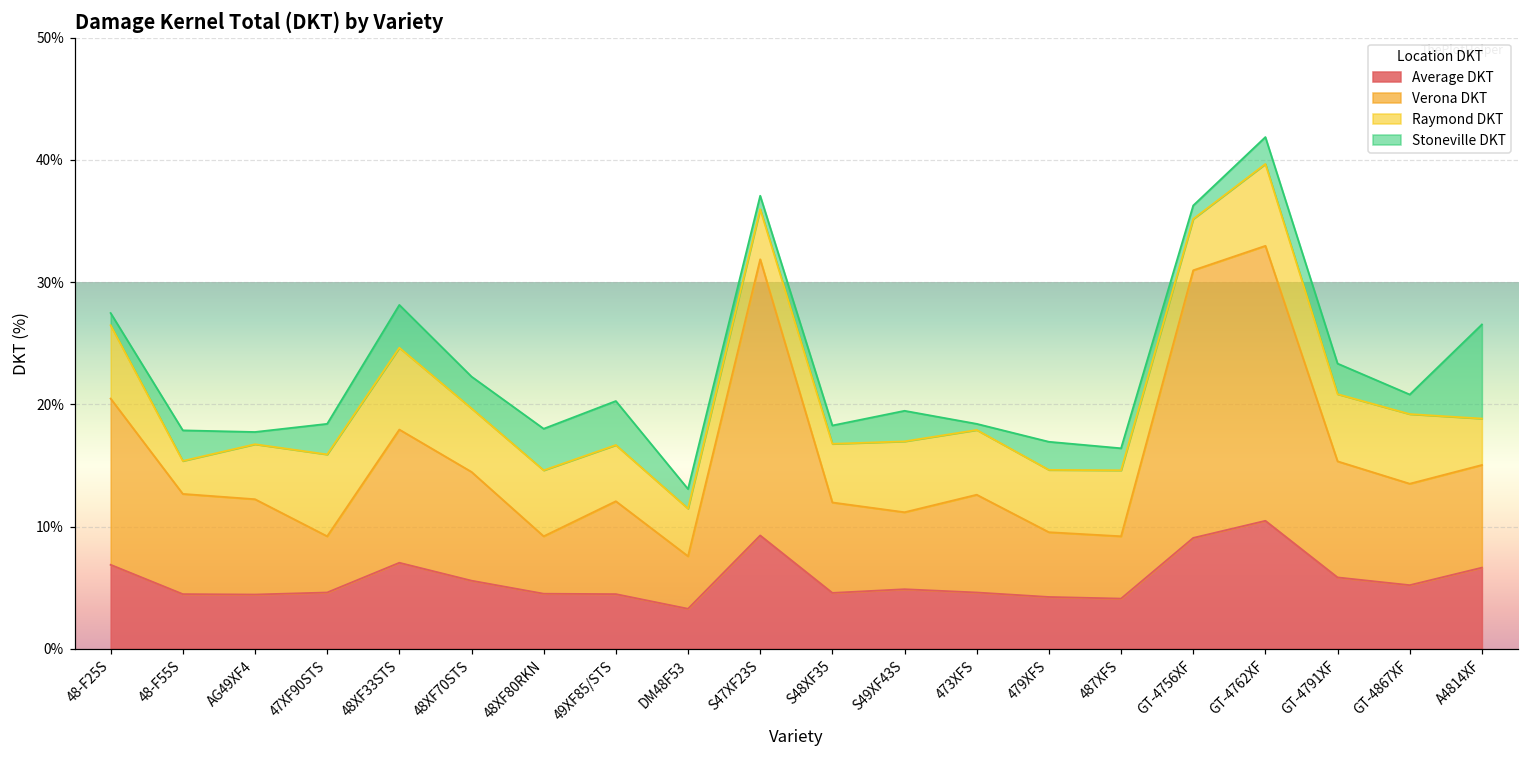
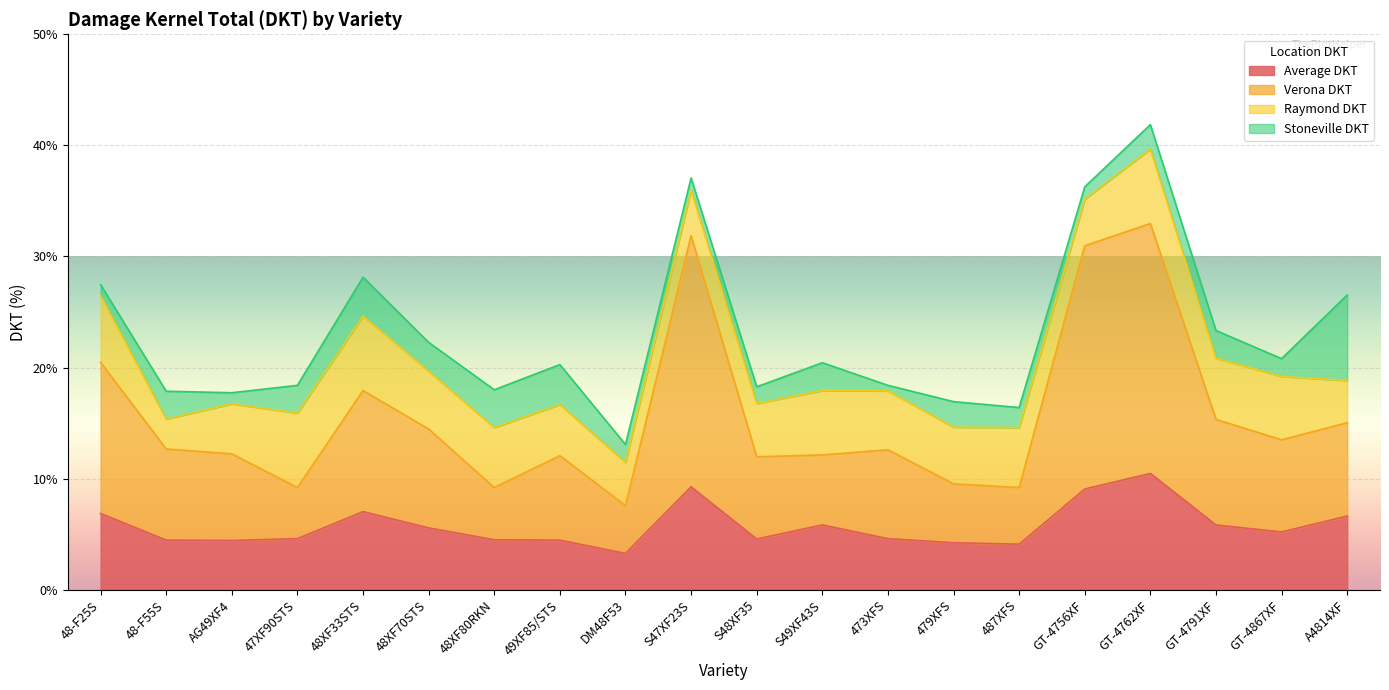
  {
    "Average DKT": {
      "48-F25S": "6.9%",
      "48-F55S": "4.5%",
      "AG49XF4": "4.4%",
      "47XF90STS": "4.6%",
      "48XF33STS": "7.0%",
      "48XF70STS": "5.6%",
      "48XF80RKN": "4.5%",
      "49XF85/STS": "4.5%",
      "DM48F53": "3.3%",
      "S47XF23S": "9.3%",
      "S48XF35": "4.6%",
-     "S49XF43S": "4.9%",
+     "S49XF43S": "5.8%",
      "473XFS": "4.6%",
      "479XFS": "4.2%",
      "487XFS": "4.1%",
      "GT-4756XF": "9.1%",
      "GT-4762XF": "10.5%",
      "GT-4791XF": "5.8%",
      "GT-4867XF": "5.2%",
      "A4814XF": "6.6%"
    },
    "Stoneville DKT": {
      "48-F25S": "1.0%",
      "48-F55S": "2.5%",
      "AG49XF4": "1.0%",
      "47XF90STS": "2.5%",
      "48XF33STS": "3.5%",
      "48XF70STS": "2.6%",
      "48XF80RKN": "3.4%",
      "49XF85/STS": "3.6%",
      "DM48F53": "1.6%",
      "S47XF23S": "1.1%",
      "S48XF35": "1.5%",
      "S49XF43S": "2.5%",
      "473XFS": "0.5%",
      "479XFS": "2.3%",
      "487XFS": "1.8%",
      "GT-4756XF": "1.1%",
      "GT-4762XF": "2.2%",
      "GT-4791XF": "2.5%",
      "GT-4867XF": "1.6%",
      "A4814XF": "7.7%"
    }
  }
